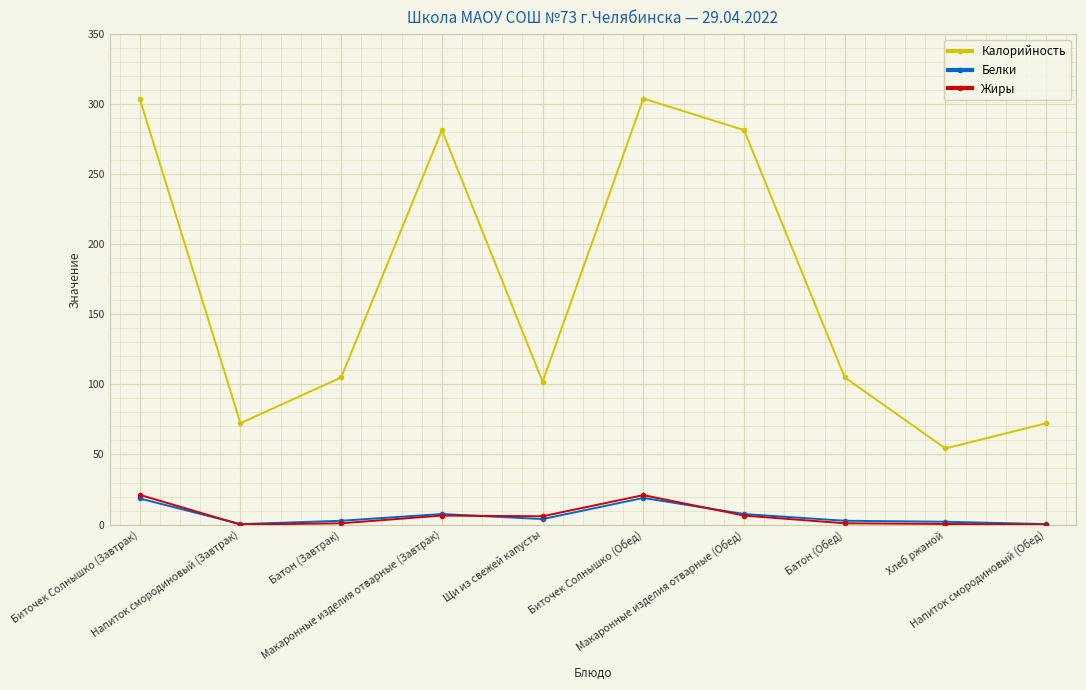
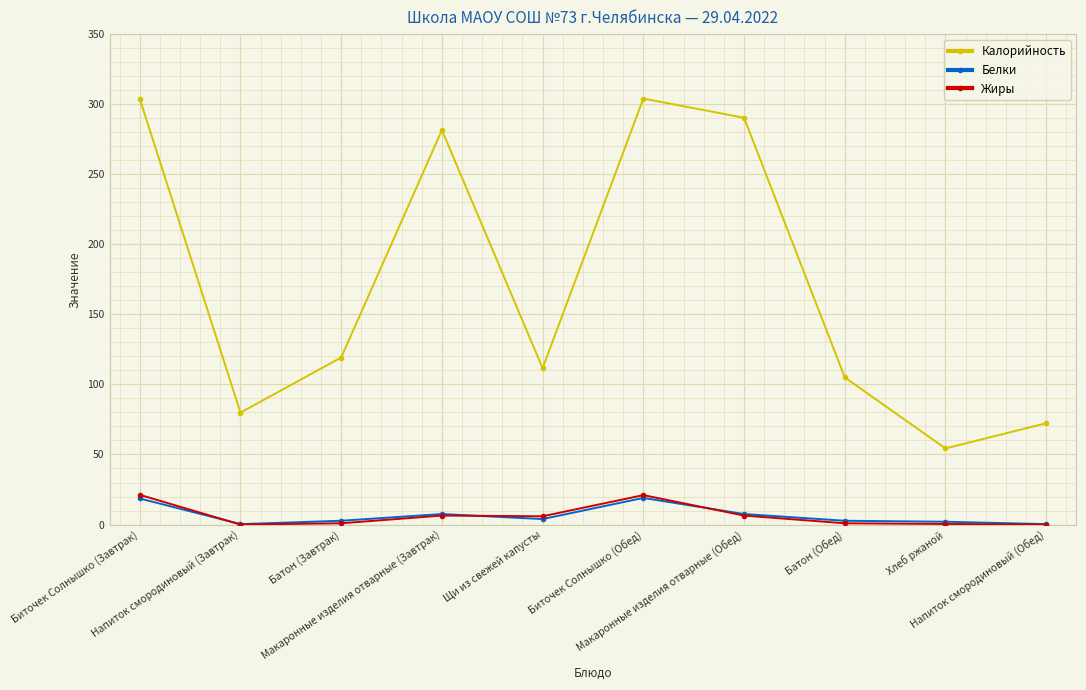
  {
    "Калорийность": {
      "Биточек Солнышко (Завтрак)": 304,
-     "Напиток смородиновый (Завтрак)": 72,
-     "Батон (Завтрак)": 105,
+     "Напиток смородиновый (Завтрак)": 80,
+     "Батон (Завтрак)": 119,
      "Макаронные изделия отварные (Завтрак)": 282,
-     "Щи из свежей капусты": 102,
+     "Щи из свежей капусты": 112,
      "Биточек Солнышко (Обед)": 304,
-     "Макаронные изделия отварные (Обед)": 282,
+     "Макаронные изделия отварные (Обед)": 290,
      "Батон (Обед)": 105,
      "Хлеб ржаной": 54,
      "Напиток смородиновый (Обед)": 72
    },
    "Белки": {
      "Биточек Солнышко (Завтрак)": 19,
      "Щи из свежей капусты": 4,
      "Биточек Солнышко (Обед)": 19
    },
    "Жиры": {
      "Биточек Солнышко (Завтрак)": 21,
      "Щи из свежей капусты": 6,
      "Биточек Солнышко (Обед)": 21
    }
  }
